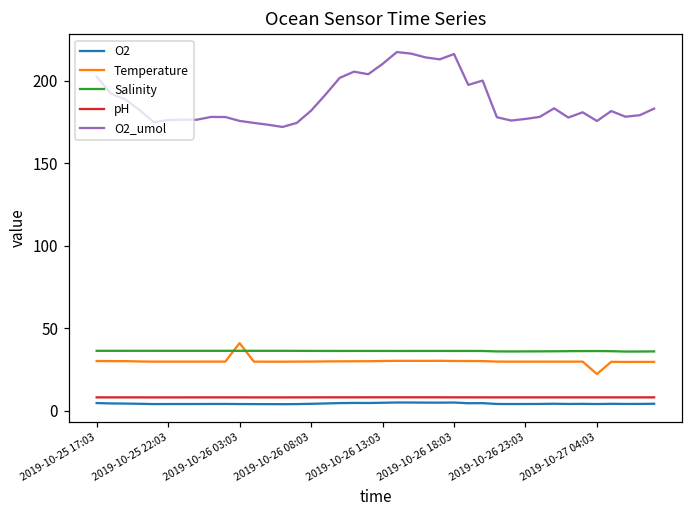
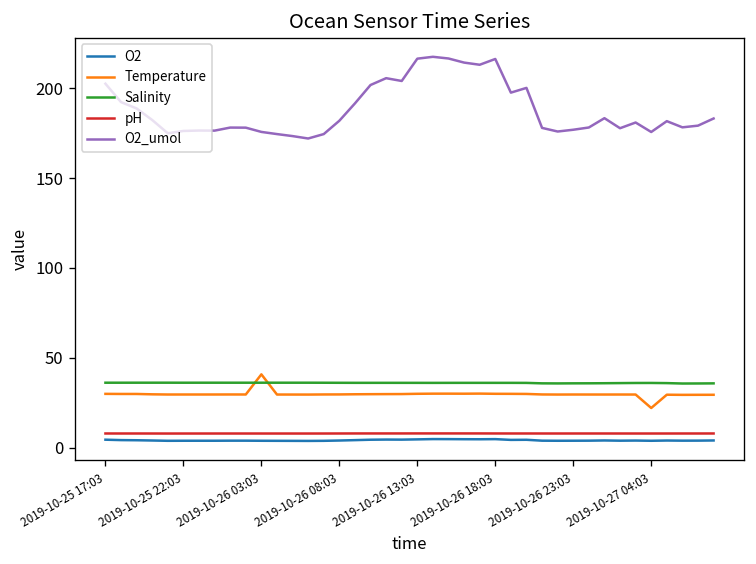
  {
    "O2": {
      "2019-10-25 17:03": 5,
      "2019-10-25 22:03": 4,
      "2019-10-26 03:03": 4,
      "2019-10-26 08:03": 4,
      "2019-10-26 13:03": 5,
      "2019-10-26 18:03": 5,
      "2019-10-26 23:03": 4,
      "2019-10-27 04:03": 4
    },
    "Temperature": {
      "2019-10-25 17:03": 30,
      "2019-10-25 22:03": 30,
      "2019-10-26 03:03": 41,
      "2019-10-26 08:03": 30,
      "2019-10-26 13:03": 30,
      "2019-10-26 18:03": 30,
      "2019-10-26 23:03": 30,
      "2019-10-27 04:03": 22
    },
    "Salinity": {
      "2019-10-25 17:03": 36,
      "2019-10-25 22:03": 36,
      "2019-10-26 03:03": 36,
      "2019-10-26 08:03": 36,
      "2019-10-26 13:03": 36,
      "2019-10-26 18:03": 36,
      "2019-10-26 23:03": 36,
      "2019-10-27 04:03": 36
    },
    "pH": {
      "2019-10-25 17:03": 8,
      "2019-10-25 22:03": 8,
      "2019-10-26 03:03": 8,
      "2019-10-26 08:03": 8,
      "2019-10-26 13:03": 8,
      "2019-10-26 18:03": 8,
      "2019-10-26 23:03": 8,
      "2019-10-27 04:03": 8
    },
    "O2_umol": {
      "2019-10-26 03:03": 176,
      "2019-10-26 08:03": 182,
-     "2019-10-26 13:03": 210,
+     "2019-10-26 13:03": 216,
      "2019-10-26 18:03": 216,
      "2019-10-26 23:03": 177,
      "2019-10-27 04:03": 176
    }
  }
